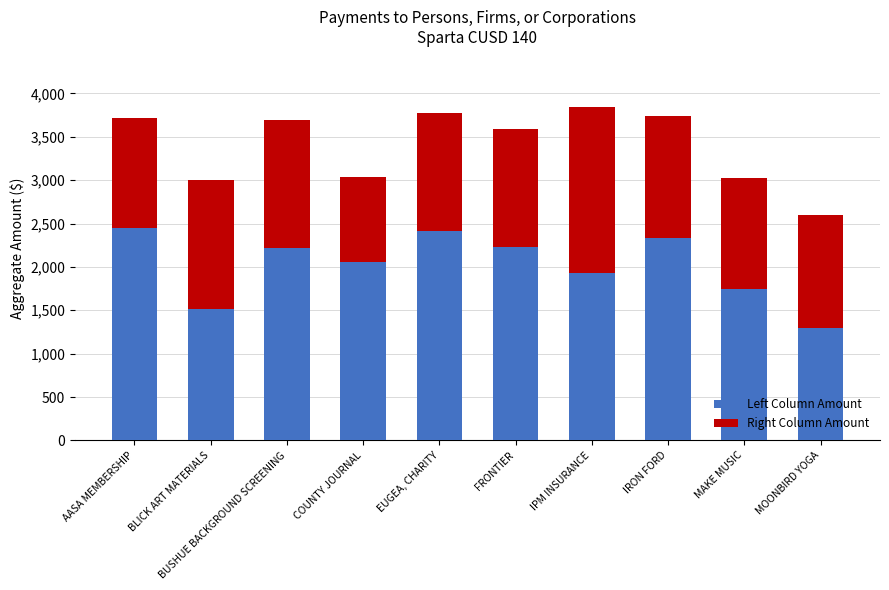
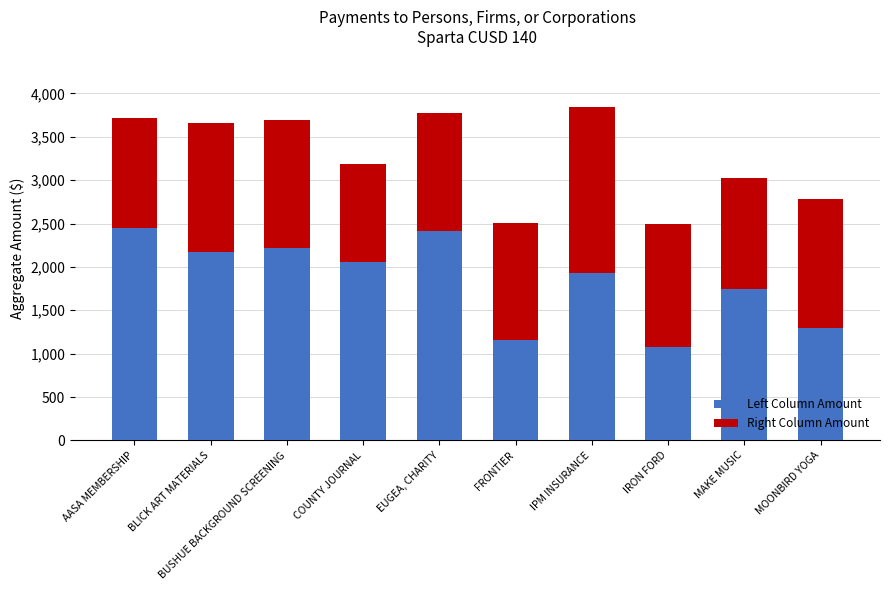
  {
    "Left Column Amount": {
      "AASA MEMBERSHIP": "2,400",
-     "BLICK ART MATERIALS": "1,500",
+     "BLICK ART MATERIALS": "2,200",
      "BUSHUE BACKGROUND SCREENING": "2,200",
      "COUNTY JOURNAL": "2,100",
      "EUGEA, CHARITY": "2,400",
-     "FRONTIER": "2,200",
+     "FRONTIER": "1,200",
      "IPM INSURANCE": "1,900",
-     "IRON FORD": "2,300",
+     "IRON FORD": "1,100",
      "MAKE MUSIC": "1,700",
      "MOONBIRD YOGA": "1,300"
    },
    "Right Column Amount": {
      "AASA MEMBERSHIP": "1,300",
      "BLICK ART MATERIALS": "1,500",
      "BUSHUE BACKGROUND SCREENING": "1,500",
-     "COUNTY JOURNAL": "1,000",
+     "COUNTY JOURNAL": "1,100",
      "EUGEA, CHARITY": "1,400",
      "FRONTIER": "1,300",
      "IPM INSURANCE": "1,900",
      "IRON FORD": "1,400",
      "MAKE MUSIC": "1,300",
-     "MOONBIRD YOGA": "1,300"
+     "MOONBIRD YOGA": "1,500"
    }
  }
